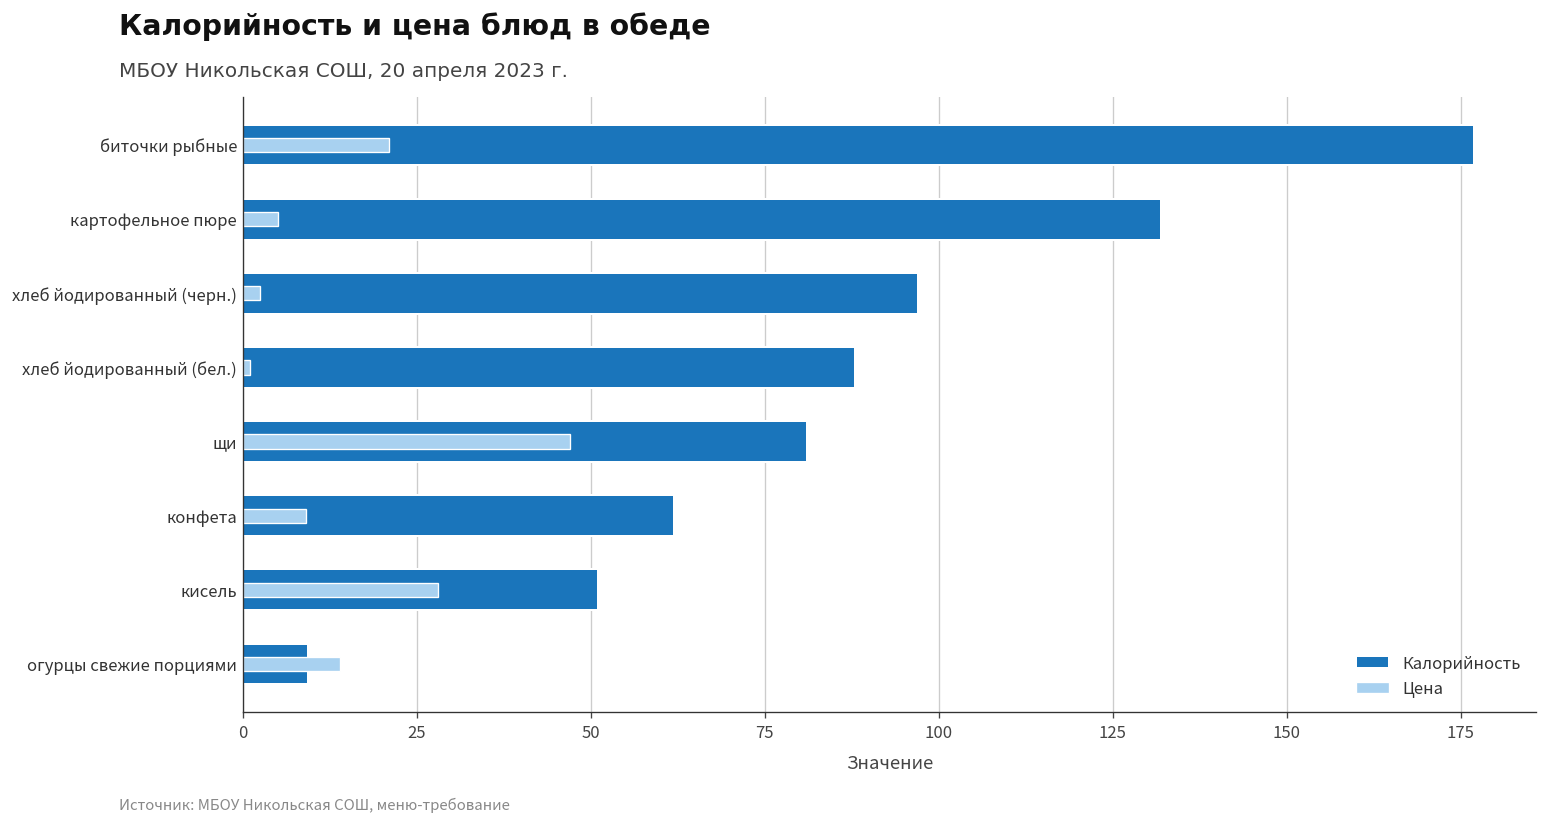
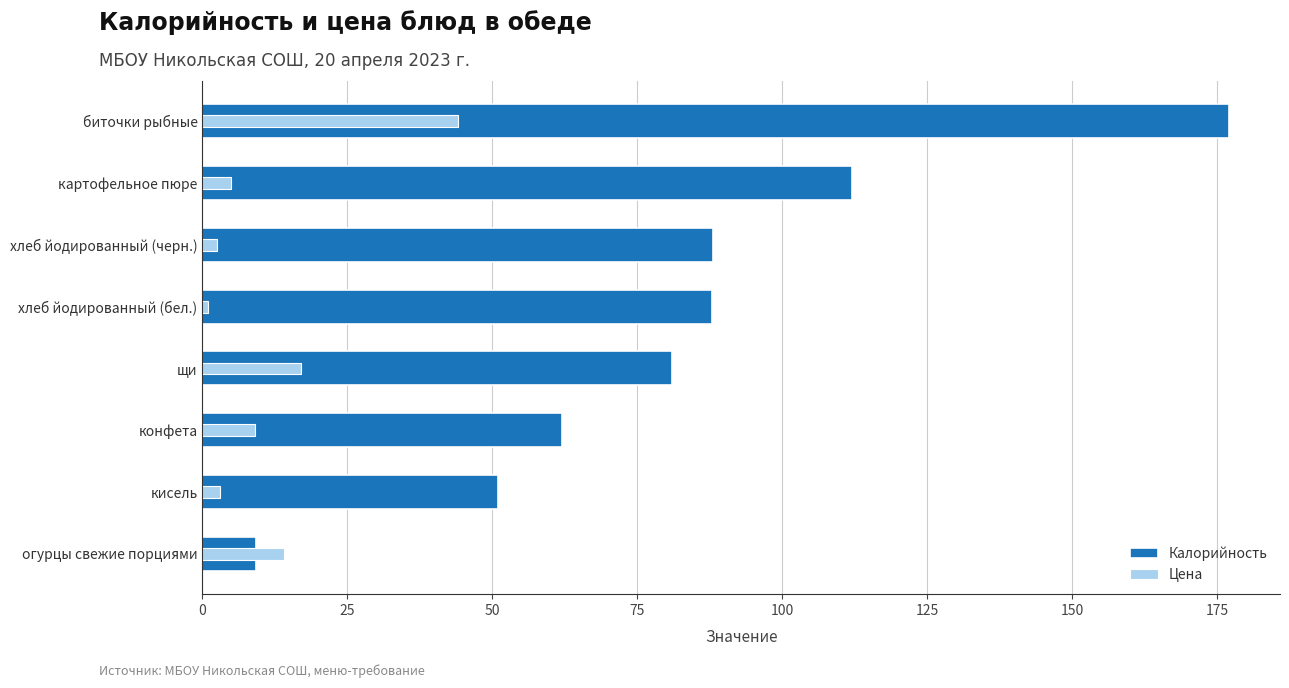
  {
    "Калорийность": {
      "биточки рыбные": 177,
-     "картофельное пюре": 132,
-     "хлеб йодированный (черн.)": 97,
+     "картофельное пюре": 112,
+     "хлеб йодированный (черн.)": 88,
      "хлеб йодированный (бел.)": 88,
      "щи": 81,
      "конфета": 62,
      "кисель": 51
    },
    "Цена": {
-     "биточки рыбные": 21,
-     "щи": 47,
-     "кисель": 28,
+     "биточки рыбные": 44,
+     "щи": 17,
+     "кисель": 3,
      "огурцы свежие порциями": 14
    }
  }
